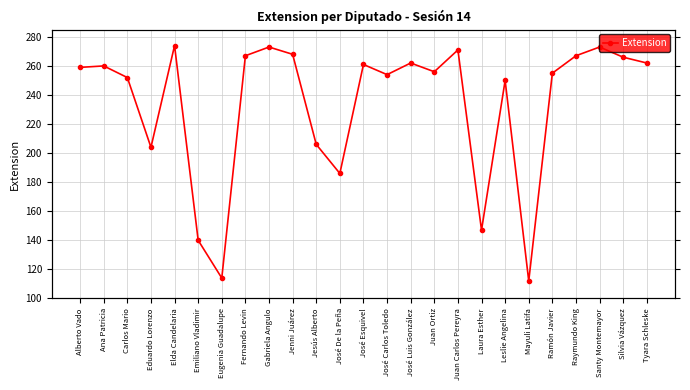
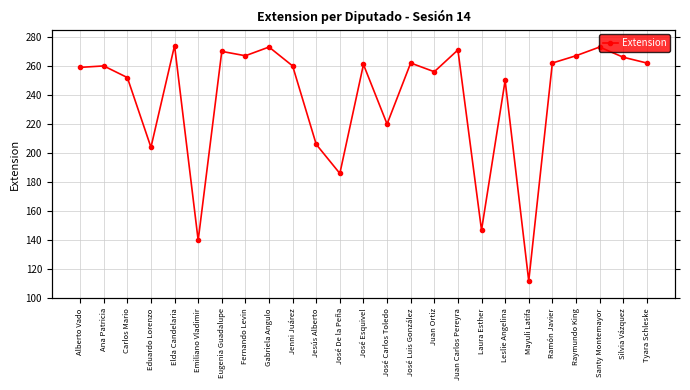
  {
    "Alberto Vado": 259,
    "Ana Patricia": 260,
    "Carlos Mario": 252,
    "Eduardo Lorenzo": 204,
    "Elda Candelaria": 274,
    "Emiliano Vladimir": 140,
-   "Eugenia Guadalupe": 114,
+   "Eugenia Guadalupe": 270,
    "Fernando Levin": 267,
    "Gabriela Angulo": 273,
-   "Jenni Juárez": 268,
+   "Jenni Juárez": 260,
    "Jesús Alberto": 206,
    "José De la Peña": 186,
    "José Esquivel": 261,
-   "José Carlos Toledo": 254,
+   "José Carlos Toledo": 220,
    "José Luis González": 262,
    "Juan Ortiz": 256,
    "Juan Carlos Pereyra": 271,
    "Laura Esther": 147,
    "Leslie Angelina": 250,
    "Mayuli Latifa": 112,
-   "Ramón Javier": 255,
+   "Ramón Javier": 262,
    "Raymundo King": 267,
    "Silvia Vázquez": 266,
    "Tyara Schleske": 262
  }
